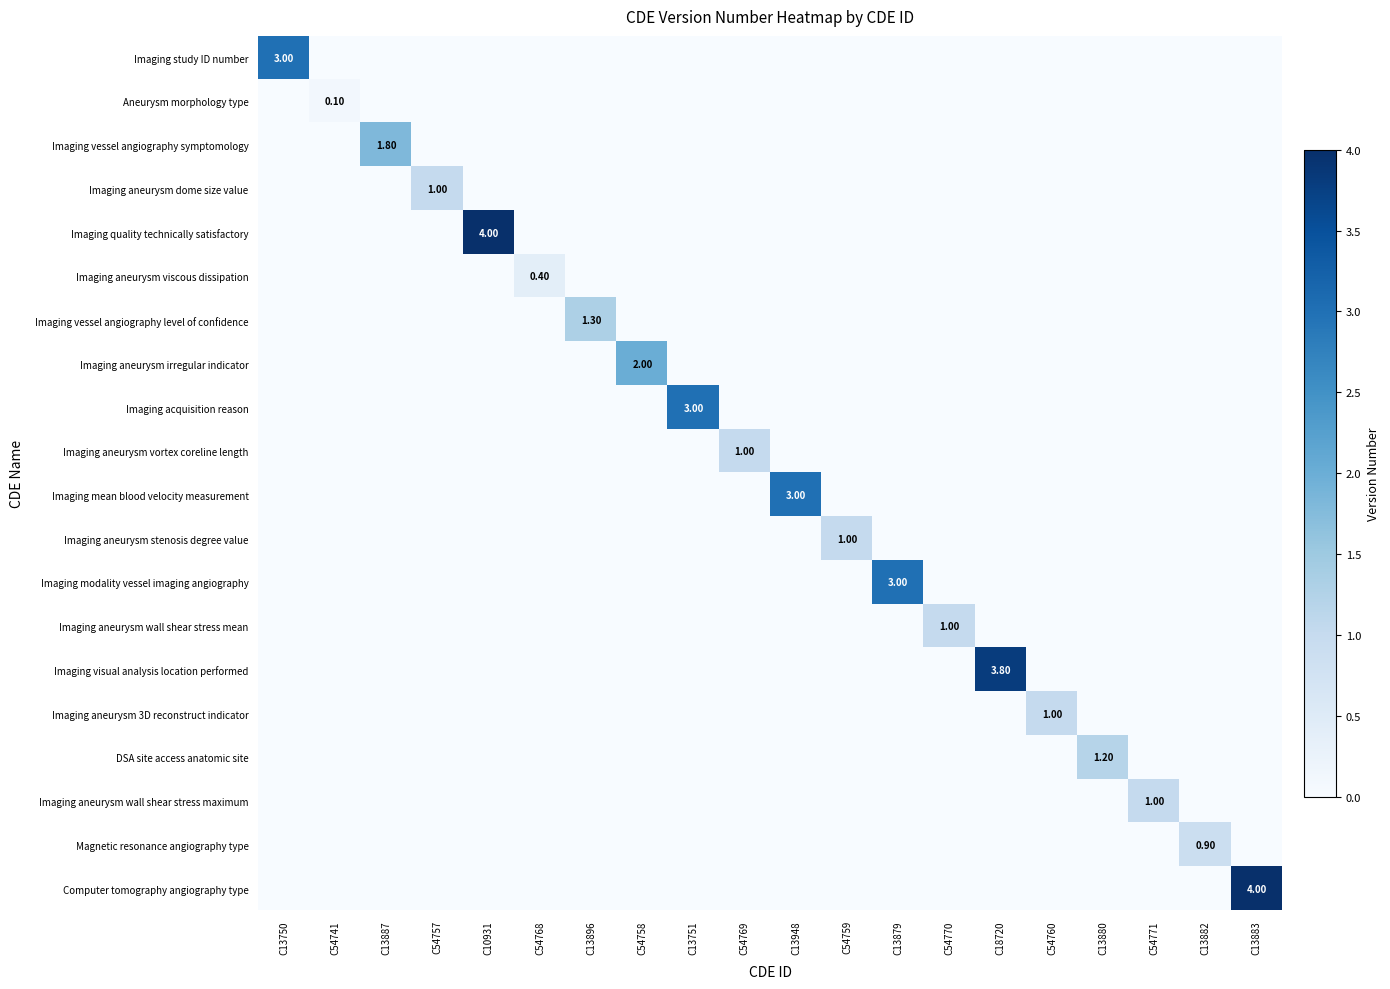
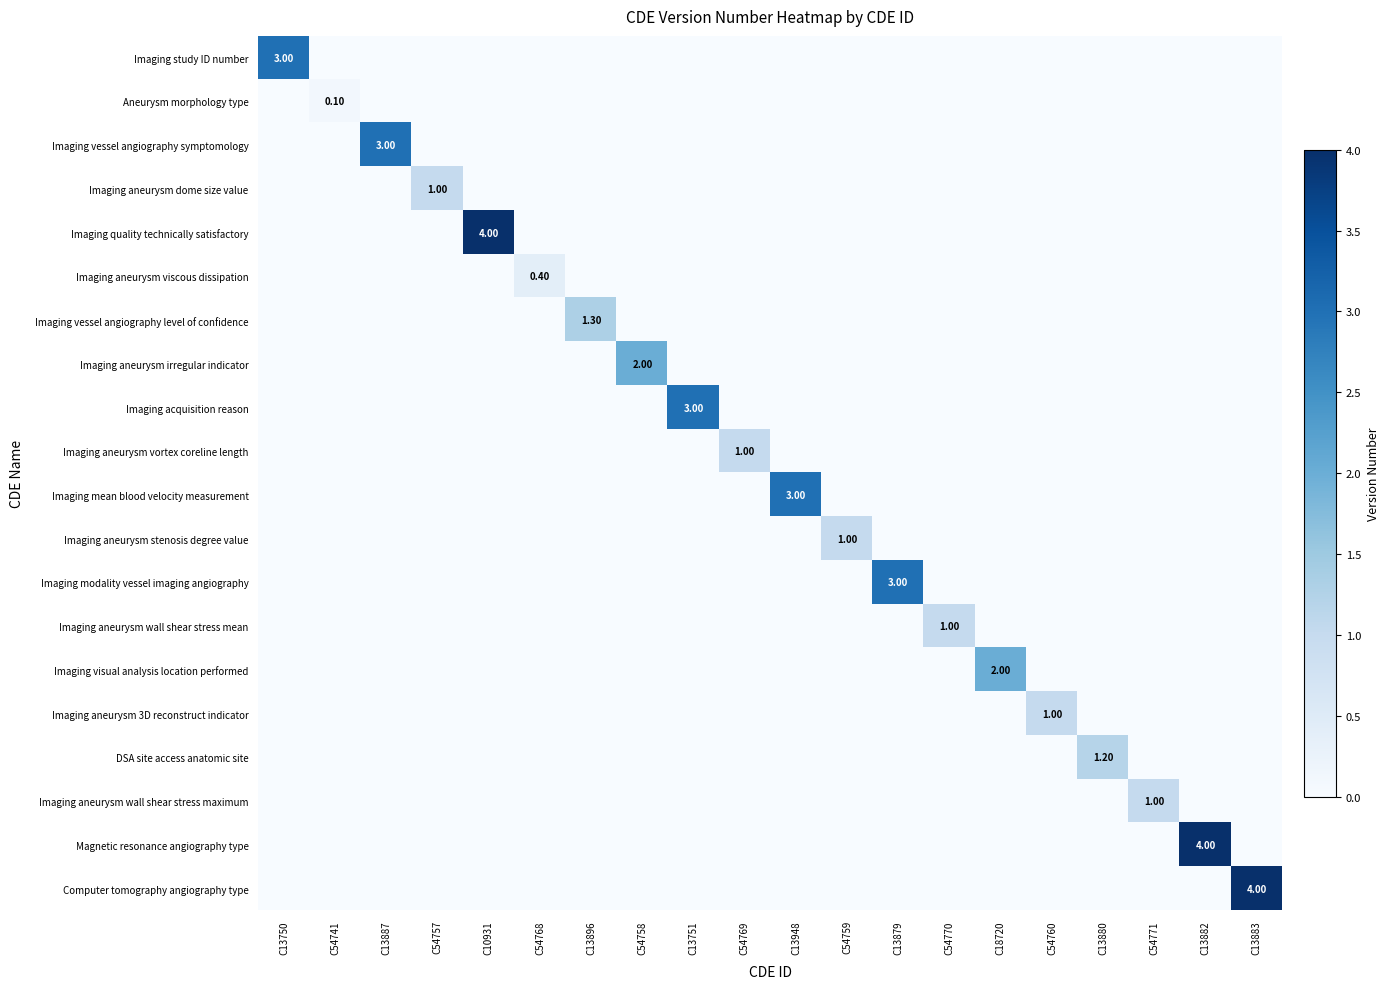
  {
    "Imaging study ID number": {
      "C13750": 3.00
    },
    "Aneurysm morphology type": {
      "C54741": 0.10
    },
    "Imaging vessel angiography symptomology": {
-     "C13887": 1.80
+     "C13887": 3.00
    },
    "Imaging aneurysm dome size value": {
      "C54757": 1.00
    },
    "Imaging quality technically satisfactory": {
      "C10931": 4.00
    },
    "Imaging aneurysm viscous dissipation": {
      "C54768": 0.40
    },
    "Imaging vessel angiography level of confidence": {
      "C13896": 1.30
    },
    "Imaging aneurysm irregular indicator": {
      "C54758": 2.00
    },
    "Imaging acquisition reason": {
      "C13751": 3.00
    },
    "Imaging aneurysm vortex coreline length": {
      "C54769": 1.00
    },
    "Imaging mean blood velocity measurement": {
      "C13948": 3.00
    },
    "Imaging aneurysm stenosis degree value": {
      "C54759": 1.00
    },
    "Imaging modality vessel imaging angiography": {
      "C13879": 3.00
    },
    "Imaging aneurysm wall shear stress mean": {
      "C54770": 1.00
    },
    "Imaging visual analysis location performed": {
-     "C18720": 3.80
+     "C18720": 2.00
    },
    "Imaging aneurysm 3D reconstruct indicator": {
      "C54760": 1.00
    },
    "DSA site access anatomic site": {
      "C13880": 1.20
    },
    "Imaging aneurysm wall shear stress maximum": {
      "C54771": 1.00
    },
    "Magnetic resonance angiography type": {
-     "C13882": 0.90
+     "C13882": 4.00
    },
    "Computer tomography angiography type": {
      "C13883": 4.00
    }
  }
